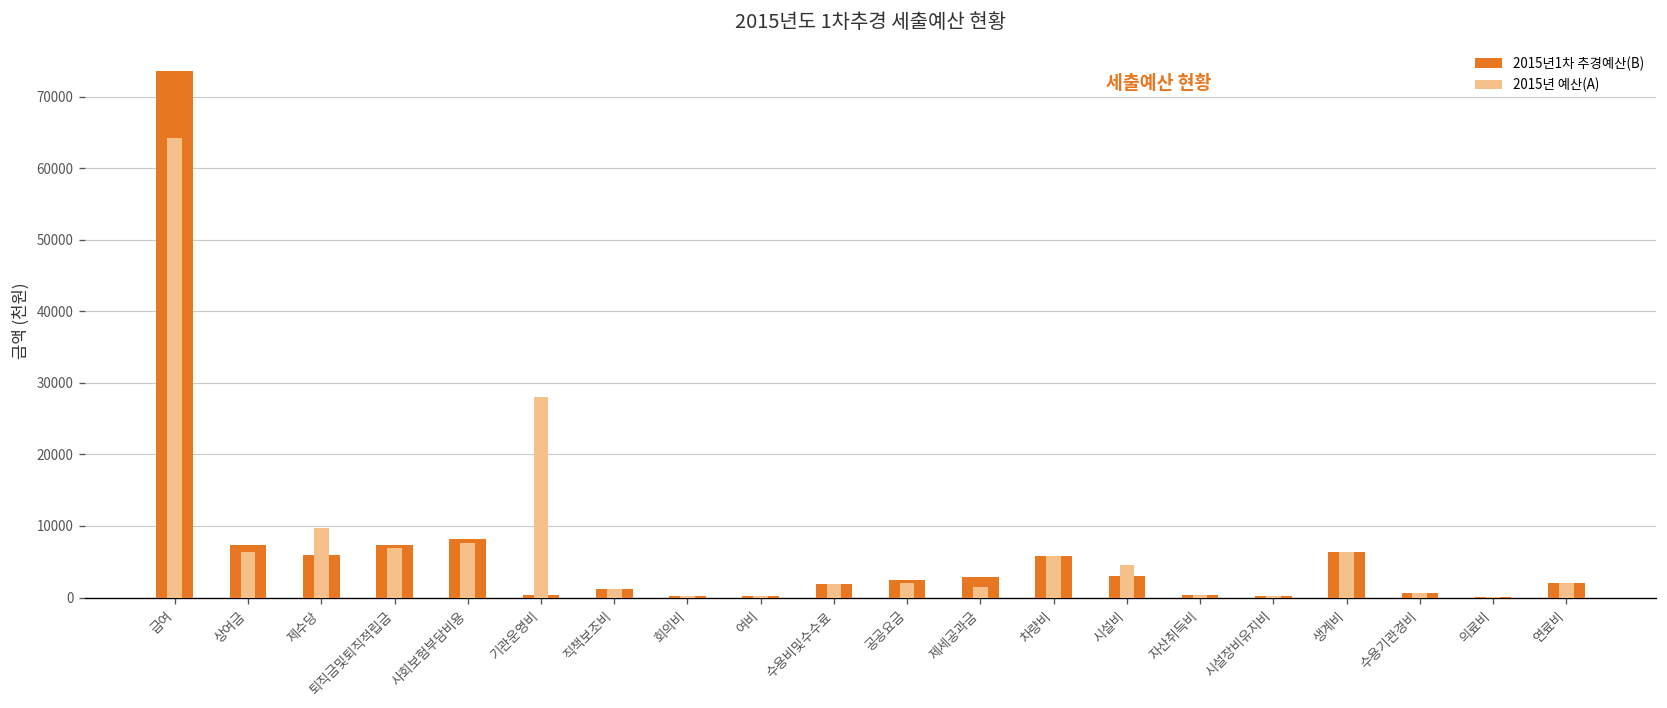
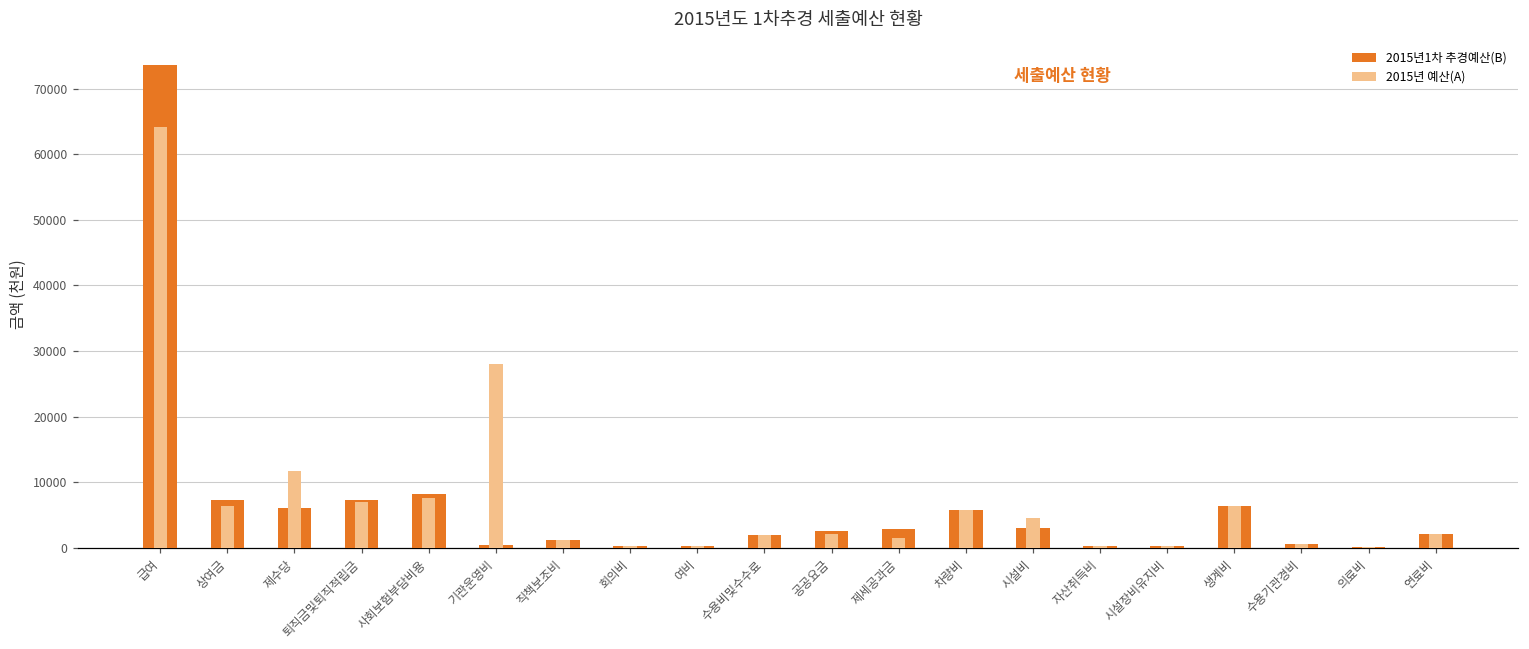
  {
    "2015년1차 추경예산(B)": {
      "급여": 74000,
      "상여금": 7000,
      "퇴직금및퇴직적립금": 7000,
      "사회보험부담비용": 8000,
      "직책보조비": 1000,
      "수용비및수수료": 2000,
      "공공요금": 3000,
      "제세공과금": 3000,
      "차량비": 6000,
      "생계비": 6000,
      "수용기관경비": 1000,
      "연료비": 2000
    },
    "2015년 예산(A)": {
-     "제수당": 10000,
+     "제수당": 12000,
      "기관운영비": 28000,
      "직책보조비": 1000,
      "수용비및수수료": 2000,
      "차량비": 6000,
      "시설비": 4000,
      "생계비": 6000,
      "수용기관경비": 1000,
      "연료비": 2000
    }
  }
